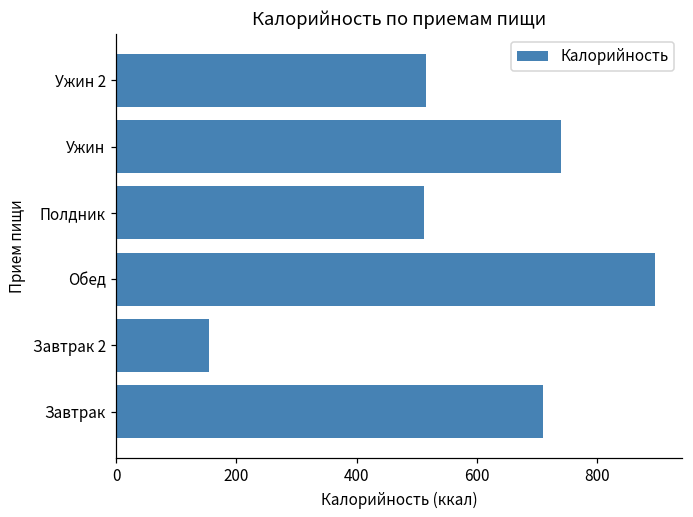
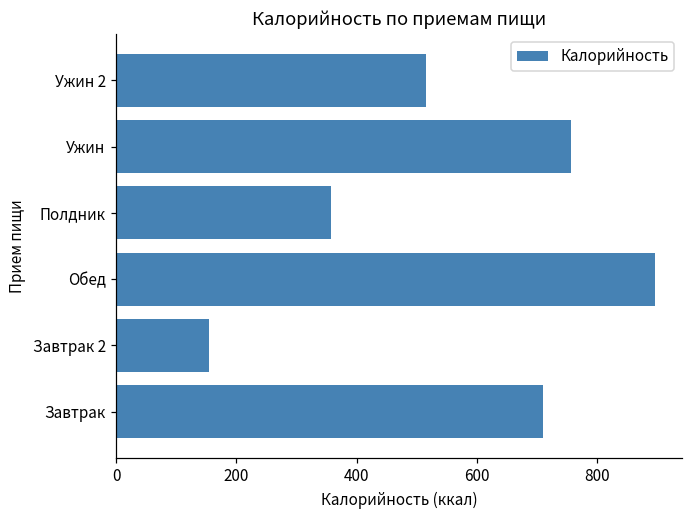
  {
    "Ужин 2": 520,
-   "Ужин": 740,
-   "Полдник": 510,
+   "Ужин": 760,
+   "Полдник": 360,
    "Обед": 900,
    "Завтрак 2": 160,
    "Завтрак": 710
  }
